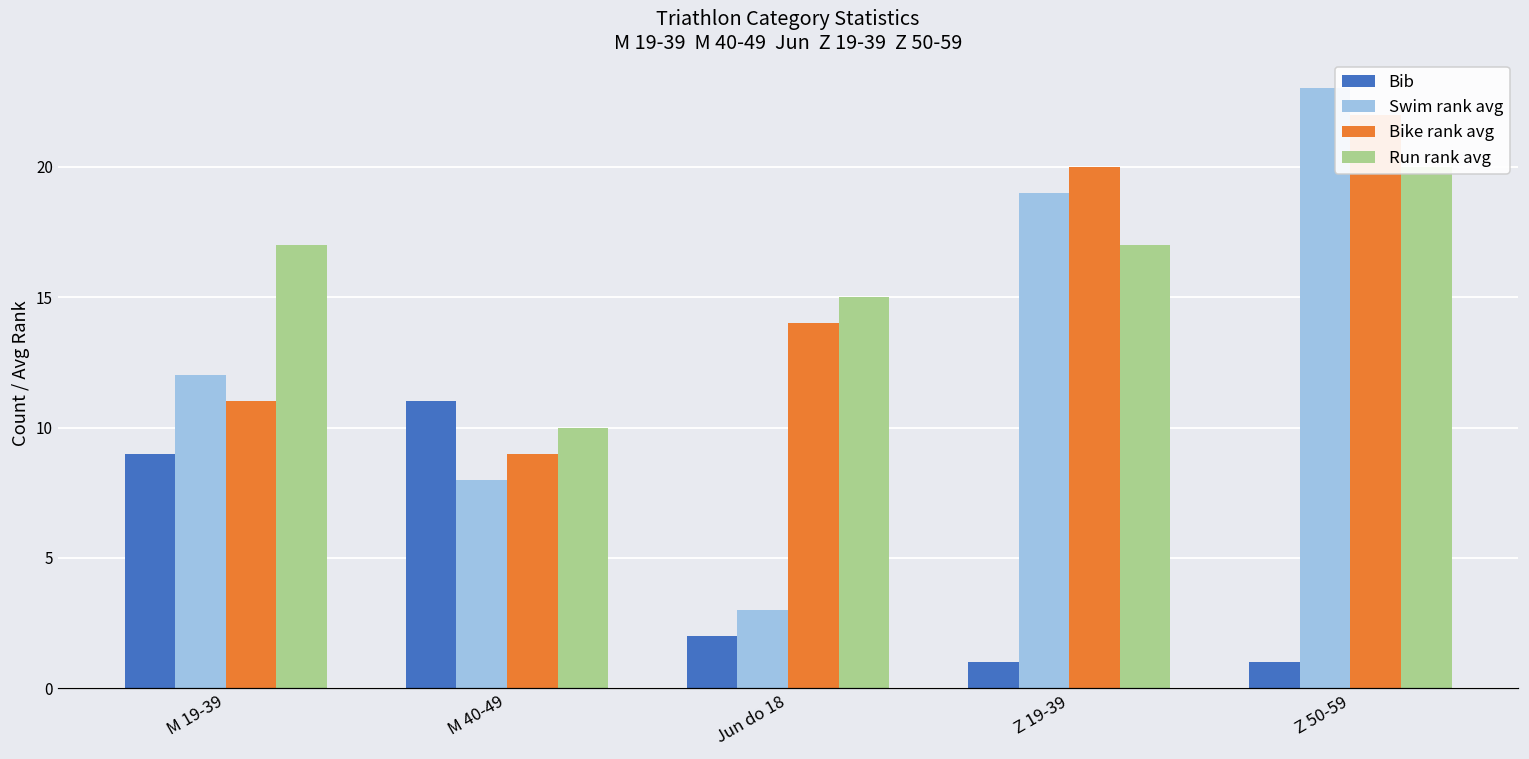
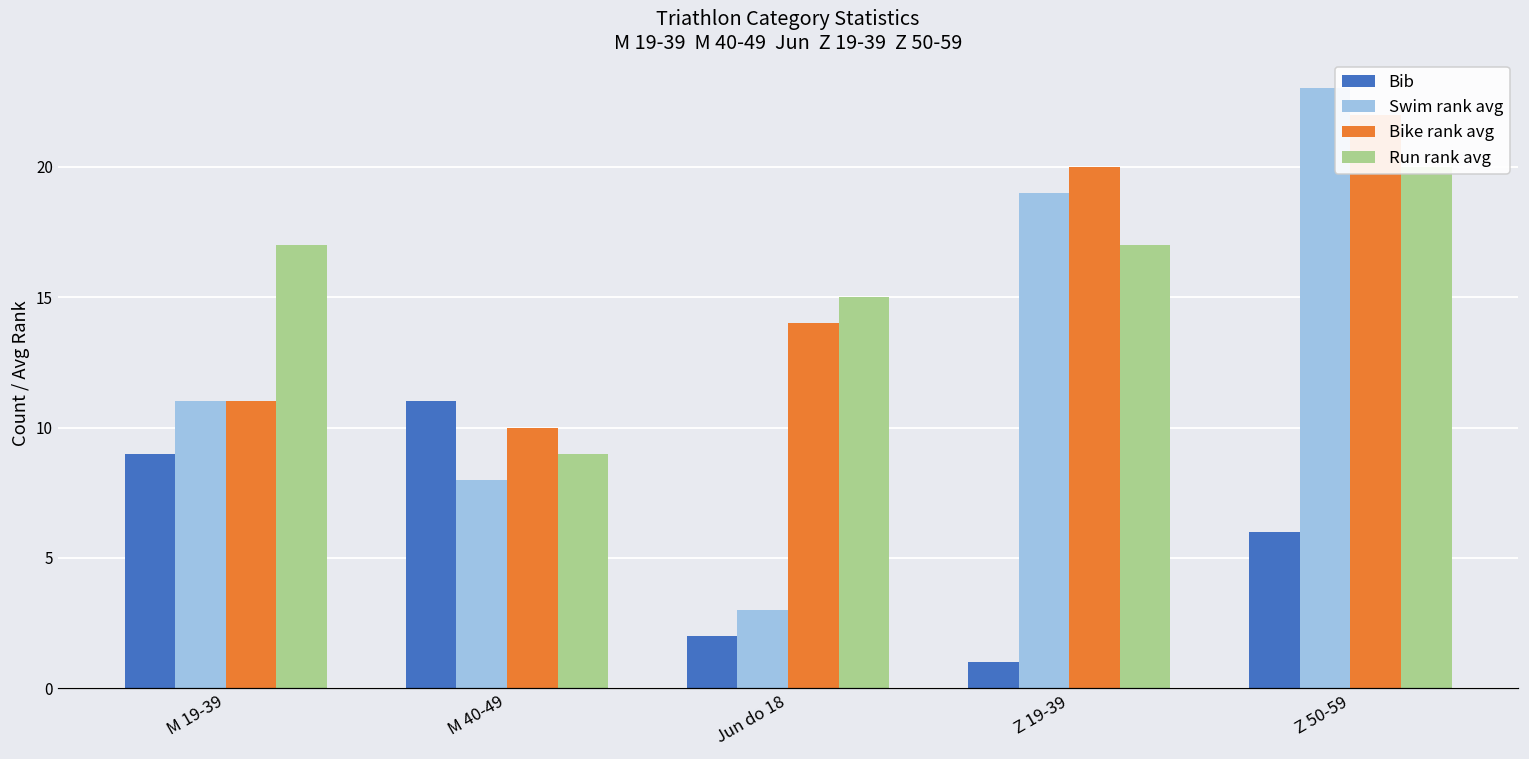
  {
    "Bib": {
      "M 19-39": 9,
      "M 40-49": 11,
      "Jun do 18": 2,
      "Z 19-39": 1,
-     "Z 50-59": 1
+     "Z 50-59": 6
    },
    "Swim rank avg": {
-     "M 19-39": 12,
+     "M 19-39": 11,
      "M 40-49": 8,
      "Jun do 18": 3,
      "Z 19-39": 19,
      "Z 50-59": 23
    },
    "Bike rank avg": {
      "M 19-39": 11,
-     "M 40-49": 9,
+     "M 40-49": 10,
      "Jun do 18": 14,
      "Z 19-39": 20
    },
    "Run rank avg": {
      "M 19-39": 17,
-     "M 40-49": 10,
+     "M 40-49": 9,
      "Jun do 18": 15,
      "Z 19-39": 17
    }
  }
